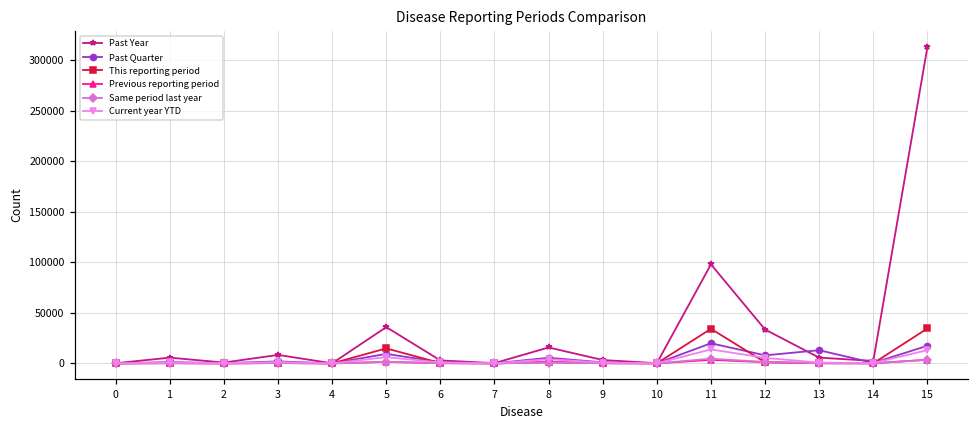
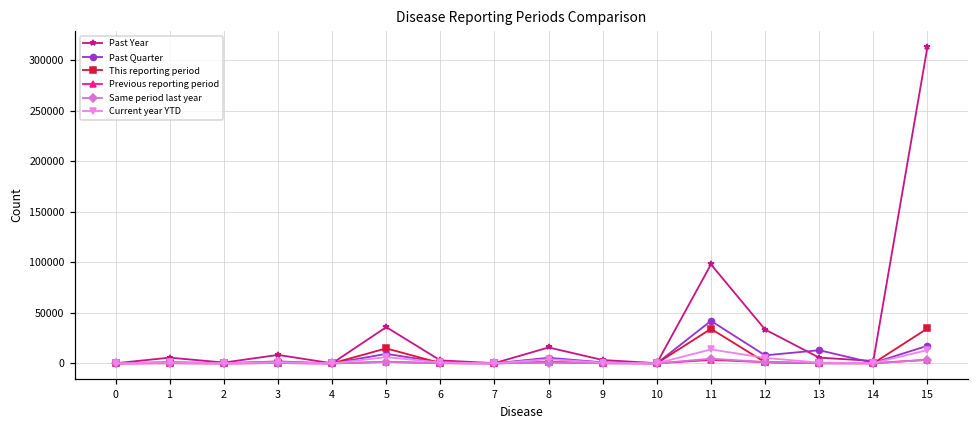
  {
    "Past Quarter": {
      "5": 10000,
-     "11": 20000,
+     "11": 40000,
      "13": 10000,
      "15": 20000
    },
    "This reporting period": {
      "5": 10000,
      "11": 30000,
      "15": 30000
    }
  }
